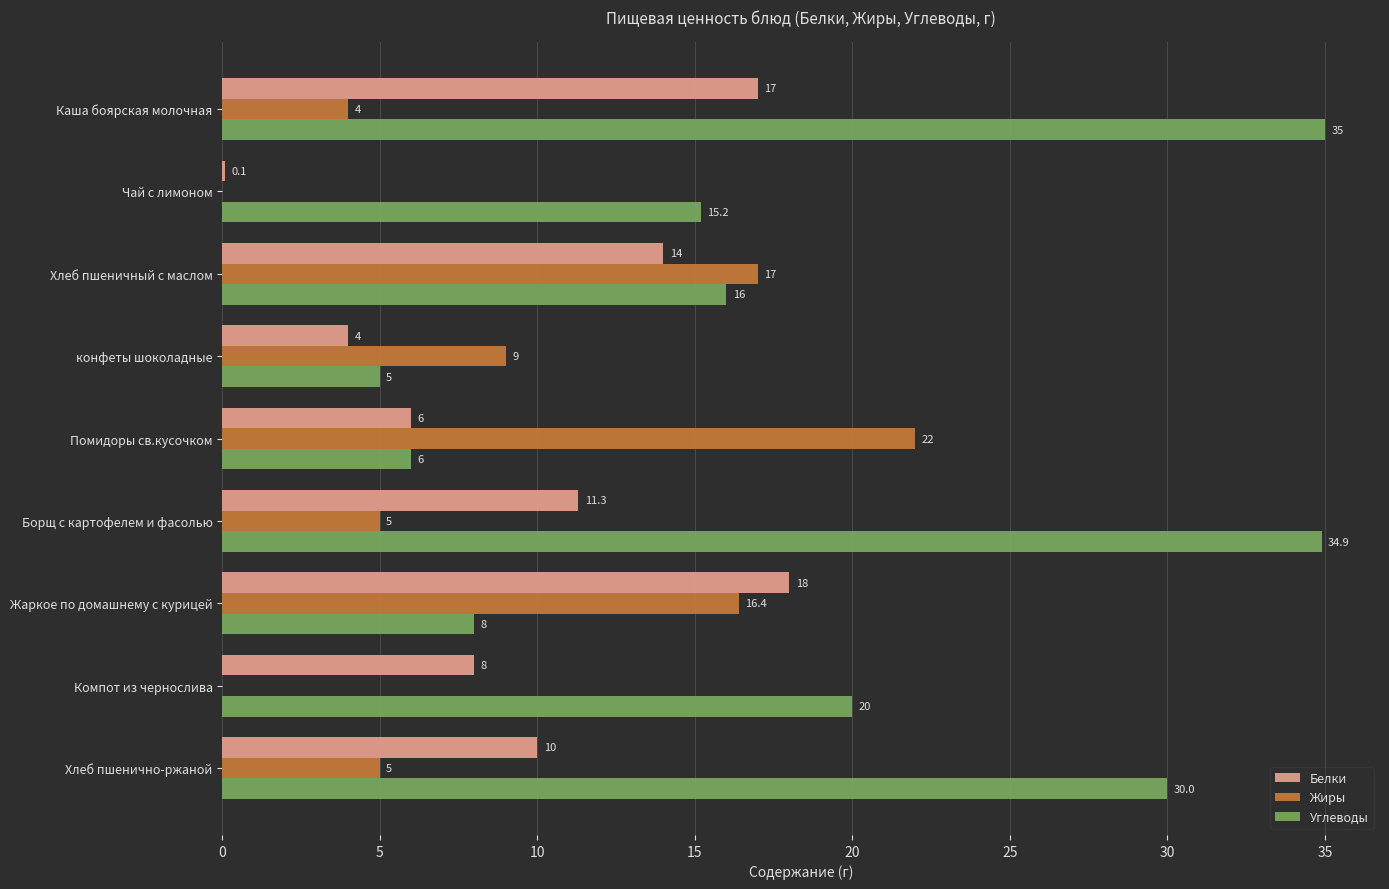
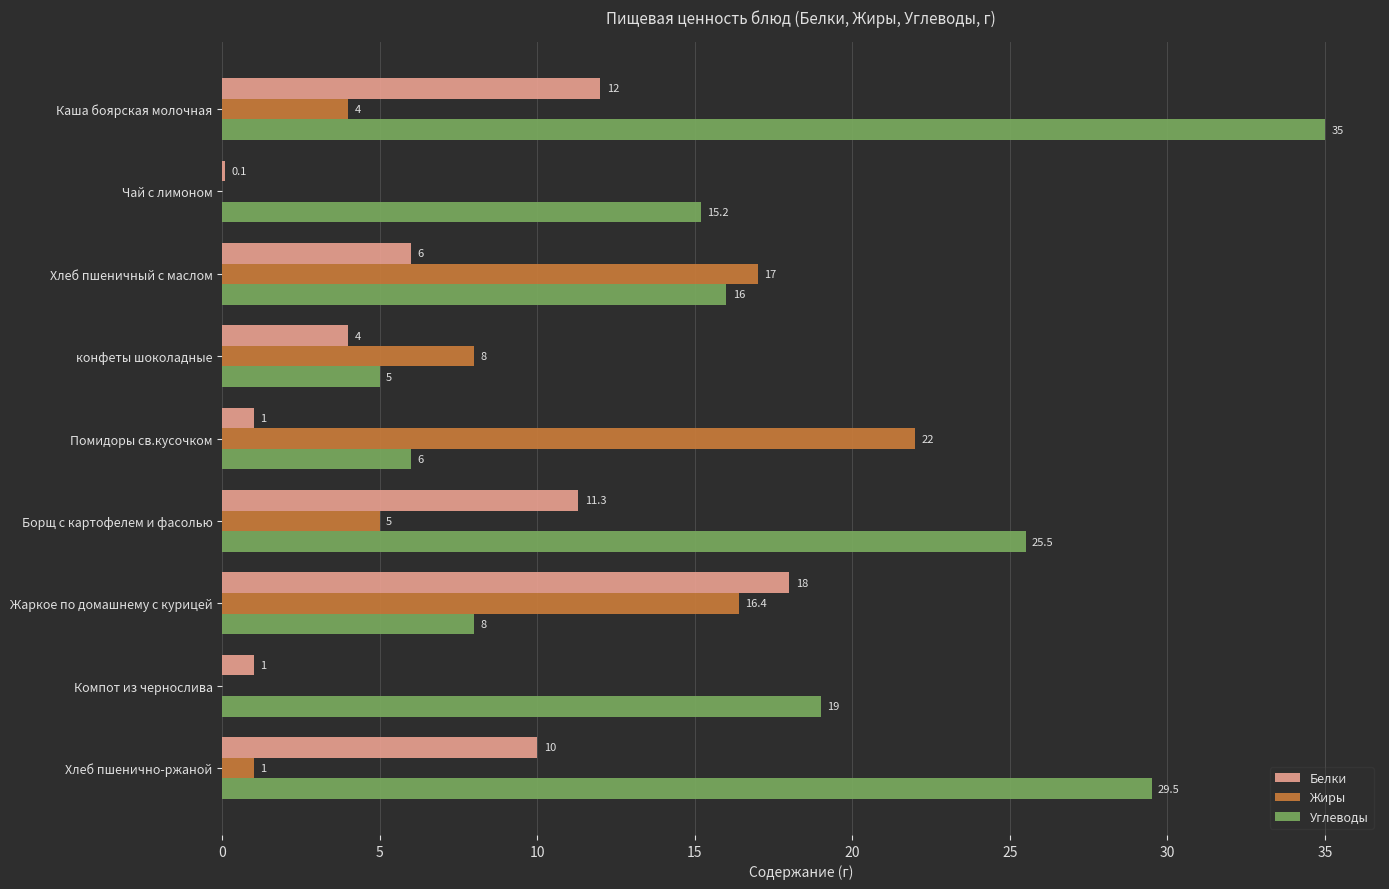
  {
    "Белки": {
-     "Каша боярская молочная": 17,
+     "Каша боярская молочная": 12,
      "Чай с лимоном": 0.1,
-     "Хлеб пшеничный с маслом": 14,
+     "Хлеб пшеничный с маслом": 6,
      "конфеты шоколадные": 4,
-     "Помидоры св.кусочком": 6,
+     "Помидоры св.кусочком": 1,
      "Борщ с картофелем и фасолью": 11.3,
      "Жаркое по домашнему с курицей": 18,
-     "Компот из чернослива": 8,
+     "Компот из чернослива": 1,
      "Хлеб пшенично-ржаной": 10
    },
    "Жиры": {
      "Каша боярская молочная": 4,
      "Хлеб пшеничный с маслом": 17,
-     "конфеты шоколадные": 9,
+     "конфеты шоколадные": 8,
      "Помидоры св.кусочком": 22,
      "Борщ с картофелем и фасолью": 5,
      "Жаркое по домашнему с курицей": 16.4,
-     "Хлеб пшенично-ржаной": 5
+     "Хлеб пшенично-ржаной": 1
    },
    "Углеводы": {
      "Каша боярская молочная": 35,
      "Чай с лимоном": 15.2,
      "Хлеб пшеничный с маслом": 16,
      "конфеты шоколадные": 5,
      "Помидоры св.кусочком": 6,
-     "Борщ с картофелем и фасолью": 34.9,
+     "Борщ с картофелем и фасолью": 25.5,
      "Жаркое по домашнему с курицей": 8,
-     "Компот из чернослива": 20,
-     "Хлеб пшенично-ржаной": 30.0
+     "Компот из чернослива": 19,
+     "Хлеб пшенично-ржаной": 29.5
    }
  }
